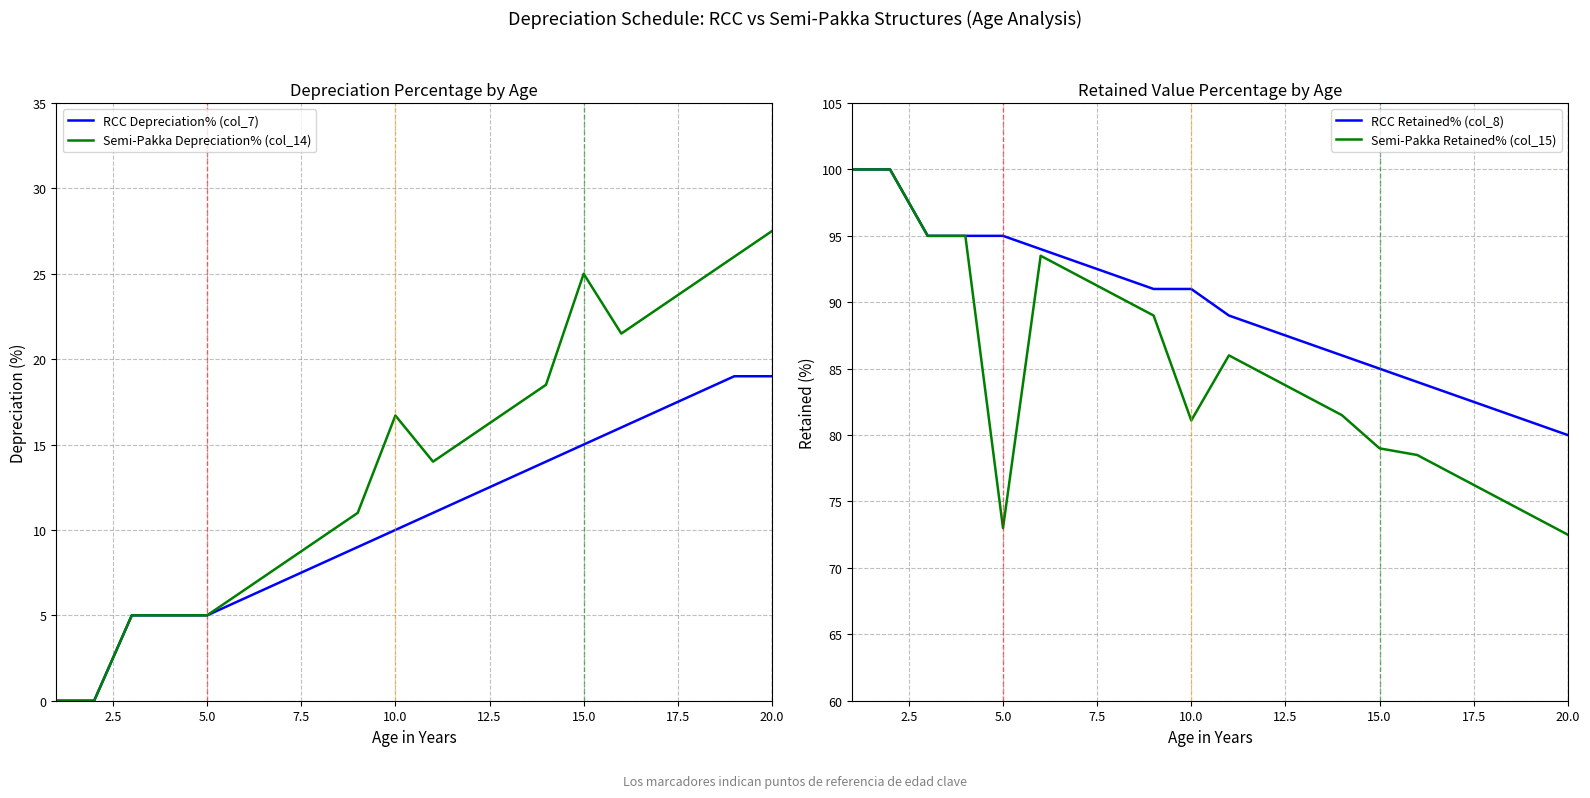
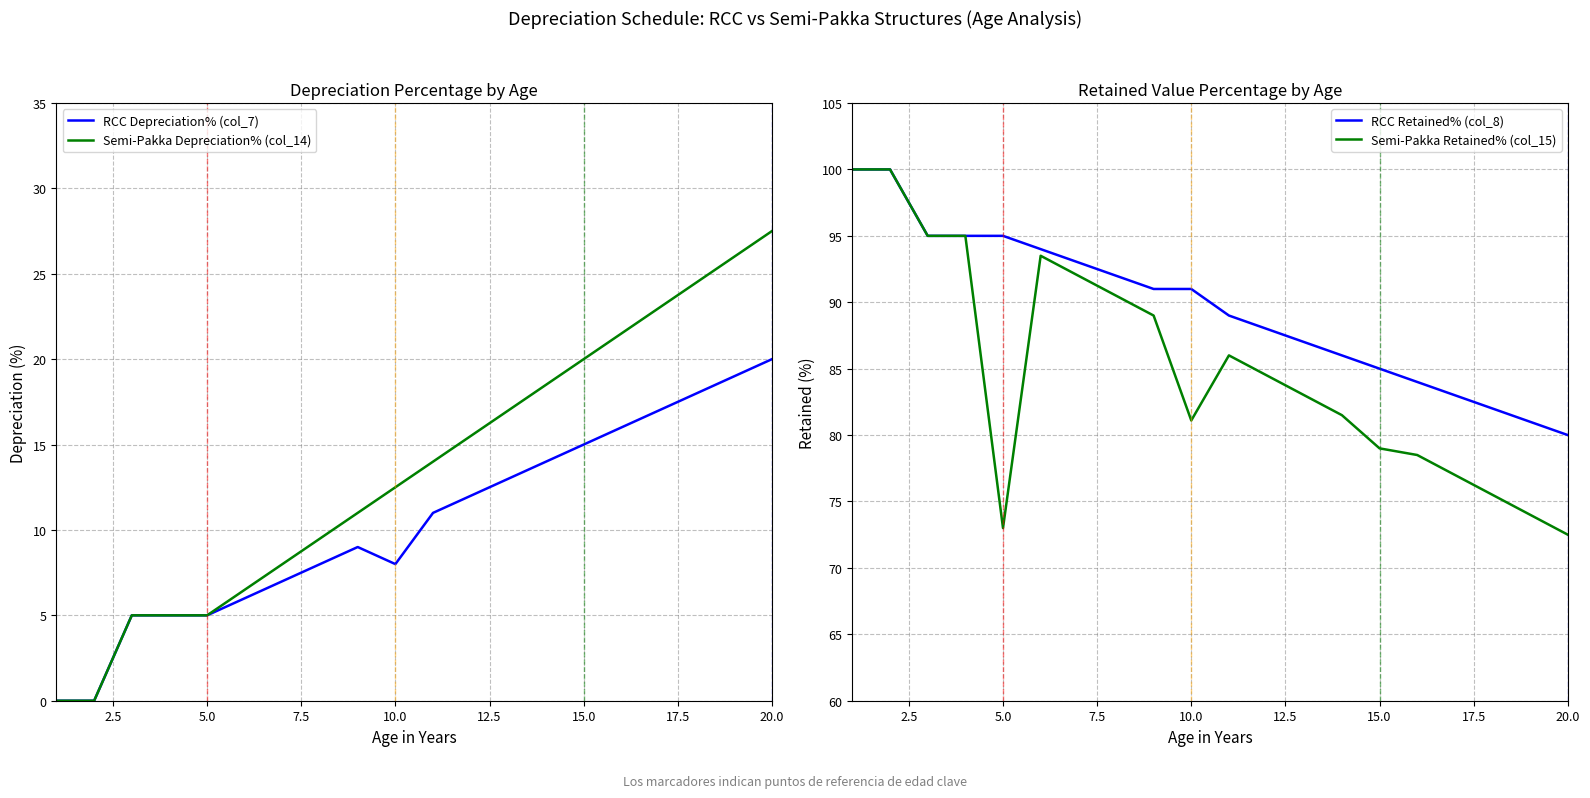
  {
    "Depreciation Percentage by Age": {
      "RCC Depreciation% (col_7)": {
-       "10.0": 10,
+       "10.0": 8,
        "15.0": 15,
-       "20.0": 19
+       "20.0": 20
      },
      "Semi-Pakka Depreciation% (col_14)": {
-       "10.0": 16.7,
-       "15.0": 25,
+       "10.0": 12.5,
+       "15.0": 20,
        "20.0": 27.5
      }
    },
    "Retained Value Percentage by Age": {
      "RCC Retained% (col_8)": {
        "5.0": 95.0,
        "10.0": 91.0,
        "15.0": 85.0,
        "20.0": 80.0
      },
      "Semi-Pakka Retained% (col_15)": {
        "5.0": 73.0,
        "10.0": 81.1,
        "15.0": 79.0,
        "20.0": 72.5
      }
    }
  }
